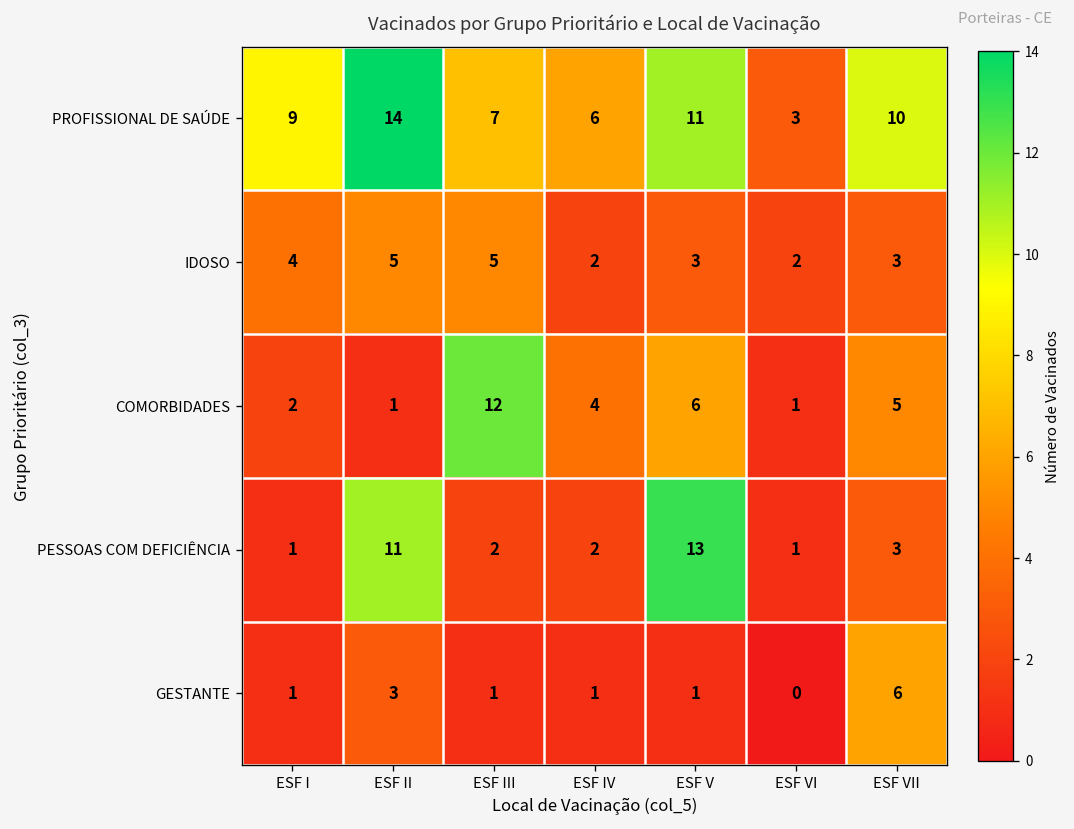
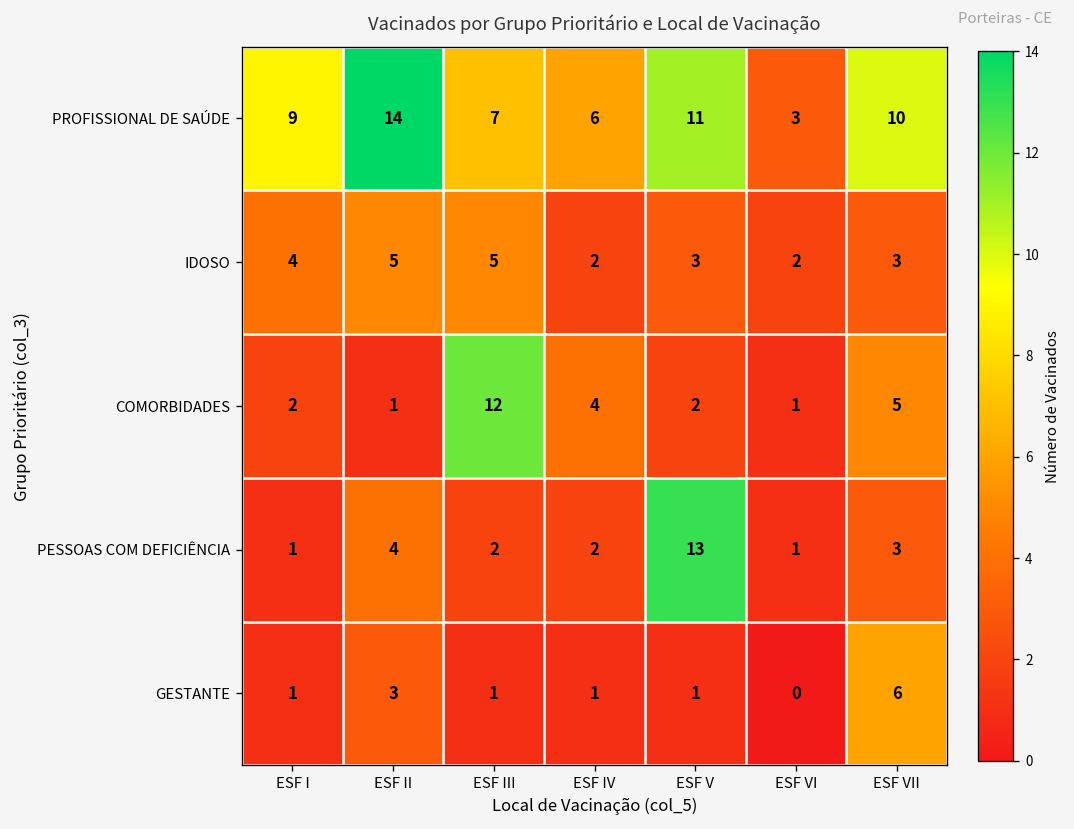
  {
    "PROFISSIONAL DE SAÚDE": {
      "ESF I": 9,
      "ESF II": 14,
      "ESF III": 7,
      "ESF IV": 6,
      "ESF V": 11,
      "ESF VI": 3,
      "ESF VII": 10
    },
    "IDOSO": {
      "ESF I": 4,
      "ESF II": 5,
      "ESF III": 5,
      "ESF IV": 2,
      "ESF V": 3,
      "ESF VI": 2,
      "ESF VII": 3
    },
    "COMORBIDADES": {
      "ESF I": 2,
      "ESF II": 1,
      "ESF III": 12,
      "ESF IV": 4,
-     "ESF V": 6,
+     "ESF V": 2,
      "ESF VI": 1,
      "ESF VII": 5
    },
    "PESSOAS COM DEFICIÊNCIA": {
      "ESF I": 1,
-     "ESF II": 11,
+     "ESF II": 4,
      "ESF III": 2,
      "ESF IV": 2,
      "ESF V": 13,
      "ESF VI": 1,
      "ESF VII": 3
    },
    "GESTANTE": {
      "ESF I": 1,
      "ESF II": 3,
      "ESF III": 1,
      "ESF IV": 1,
      "ESF V": 1,
      "ESF VI": 0,
      "ESF VII": 6
    }
  }
